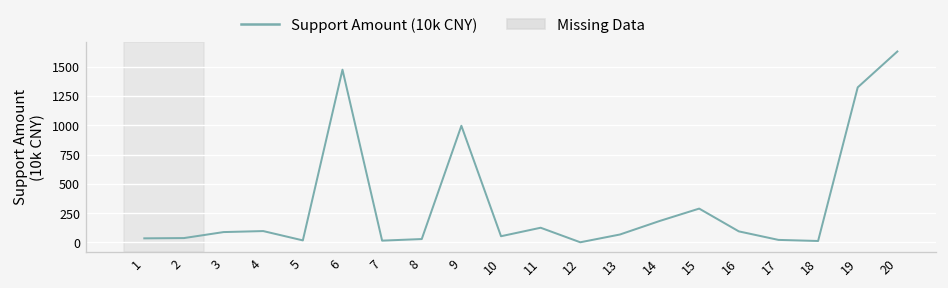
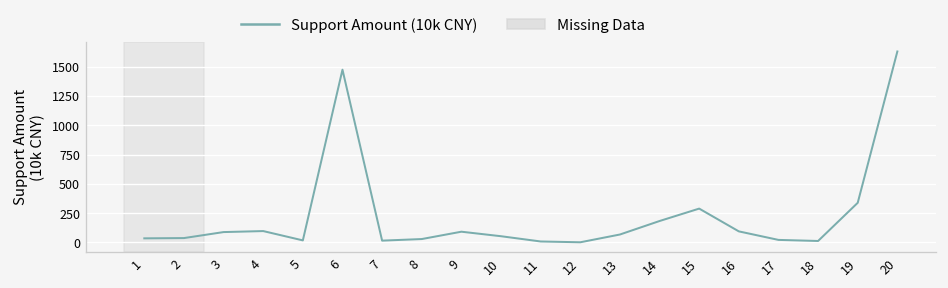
  {
    "1": 0,
    "2": 0,
    "3": 100,
    "4": 100,
    "5": 0,
    "6": 1500,
    "7": 0,
    "8": 0,
-   "9": 1000,
+   "9": 100,
    "10": 100,
-   "11": 100,
+   "11": 0,
    "12": 0,
    "13": 100,
    "14": 200,
    "15": 300,
    "16": 100,
    "17": 0,
    "18": 0,
-   "19": 1300,
+   "19": 300,
    "20": 1600
  }
